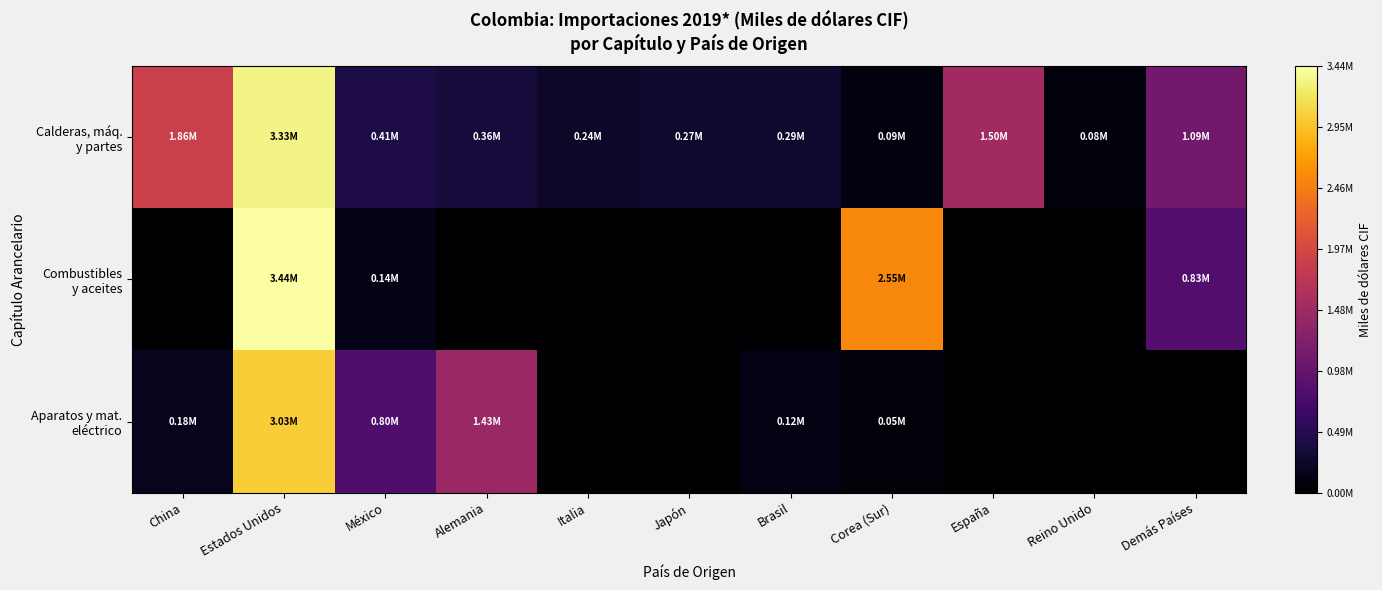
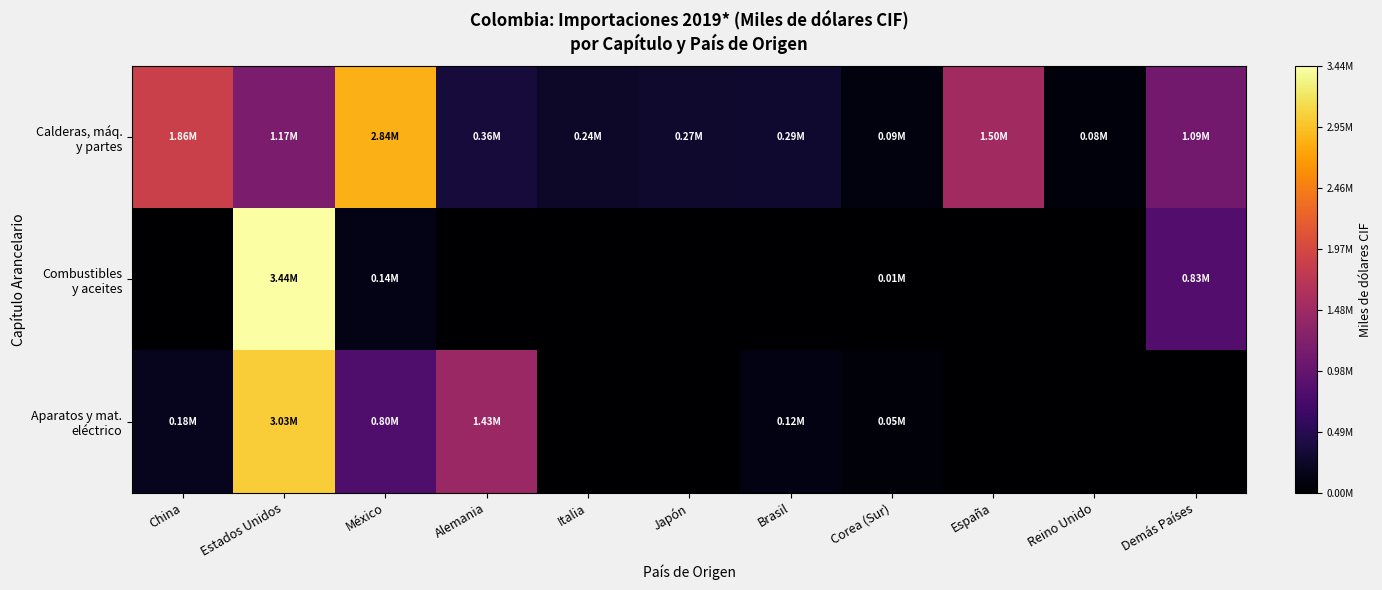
  {
    "Calderas, máq. y partes": {
      "China": "1.86M",
-     "Estados Unidos": "3.33M",
-     "México": "0.41M",
+     "Estados Unidos": "1.17M",
+     "México": "2.84M",
      "Alemania": "0.36M",
      "Italia": "0.24M",
      "Japón": "0.27M",
      "Brasil": "0.29M",
      "Corea (Sur)": "0.09M",
      "España": "1.50M",
      "Reino Unido": "0.08M",
      "Demás Países": "1.09M"
    },
    "Combustibles y aceites": {
      "Estados Unidos": "3.44M",
      "México": "0.14M",
-     "Corea (Sur)": "2.55M",
+     "Corea (Sur)": "0.01M",
      "Demás Países": "0.83M"
    },
    "Aparatos y mat. eléctrico": {
      "China": "0.18M",
      "Estados Unidos": "3.03M",
      "México": "0.80M",
      "Alemania": "1.43M",
      "Brasil": "0.12M",
      "Corea (Sur)": "0.05M"
    }
  }
